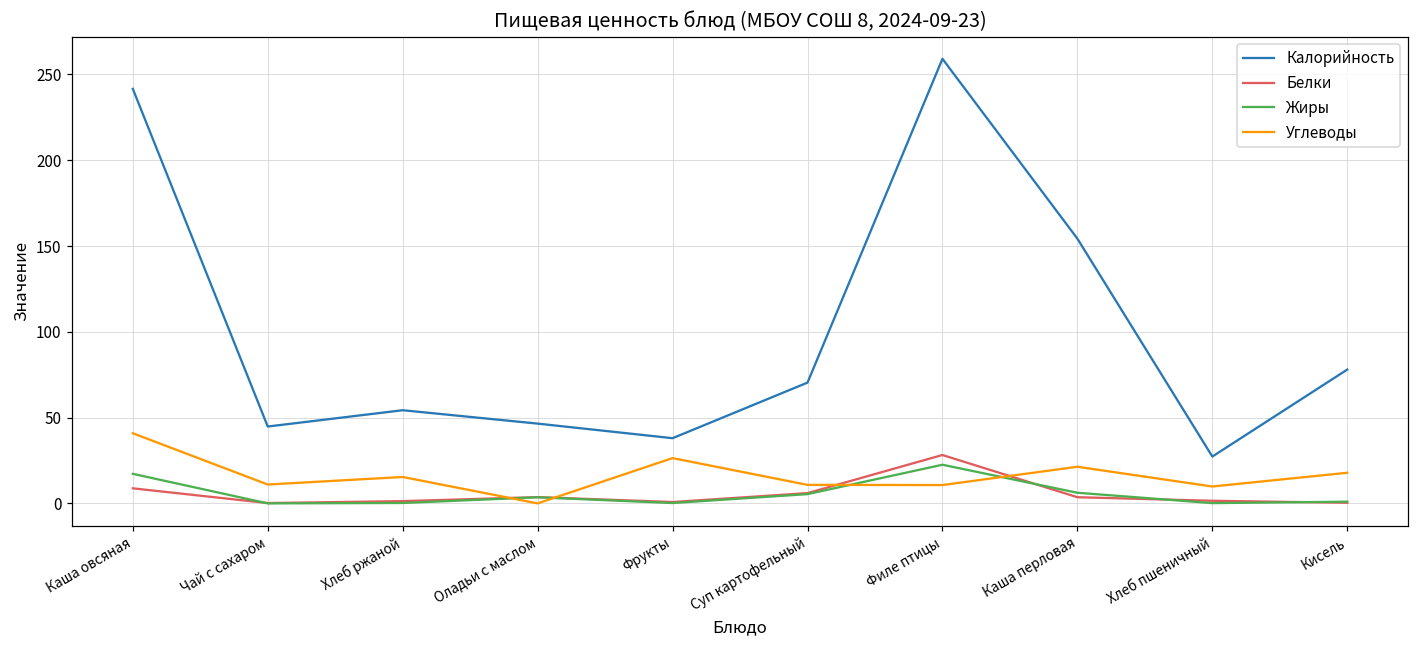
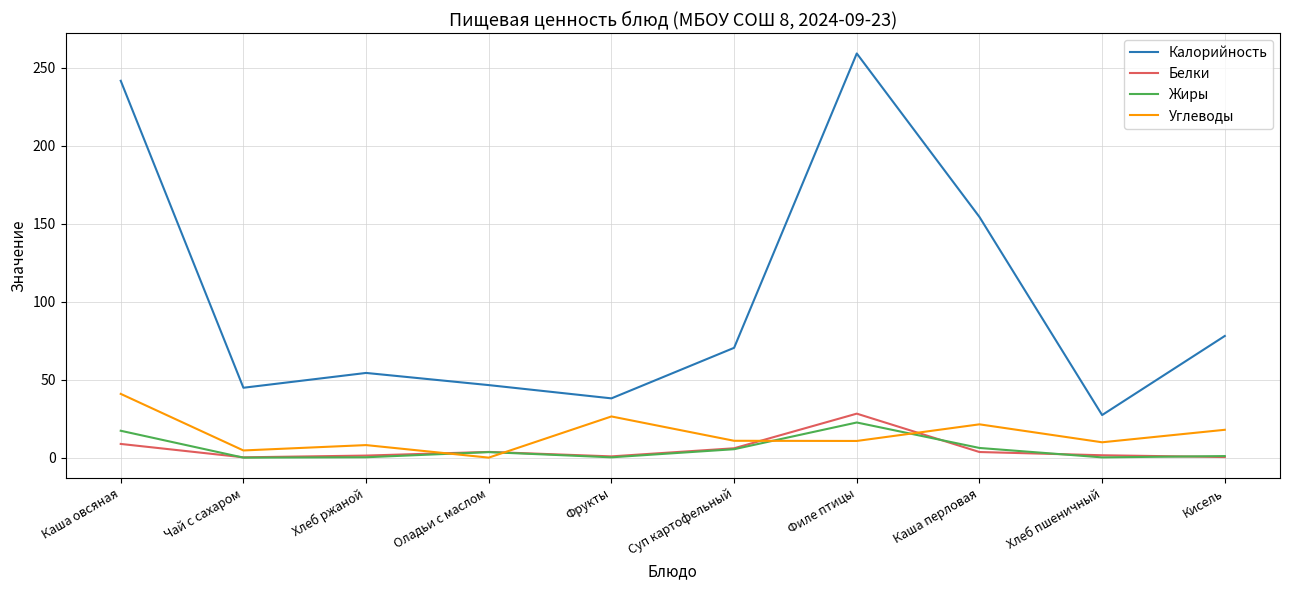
  {
    "Калорийность": {
      "Каша овсяная": 242,
      "Чай с сахаром": 45,
      "Хлеб ржаной": 54,
      "Оладьи с маслом": 47,
      "Фрукты": 38,
      "Суп картофельный": 70,
      "Филе птицы": 259,
      "Каша перловая": 154,
      "Хлеб пшеничный": 27,
      "Кисель": 78
    },
    "Белки": {
      "Каша овсяная": 9,
      "Филе птицы": 28,
      "Каша перловая": 4
    },
    "Жиры": {
      "Каша овсяная": 17,
      "Филе птицы": 23,
      "Каша перловая": 6
    },
    "Углеводы": {
      "Каша овсяная": 41,
-     "Чай с сахаром": 11,
-     "Хлеб ржаной": 15,
+     "Чай с сахаром": 5,
+     "Хлеб ржаной": 8,
      "Оладьи с маслом": 0,
      "Фрукты": 26,
      "Суп картофельный": 11,
      "Филе птицы": 11,
      "Каша перловая": 21,
      "Хлеб пшеничный": 10,
      "Кисель": 18
    }
  }
